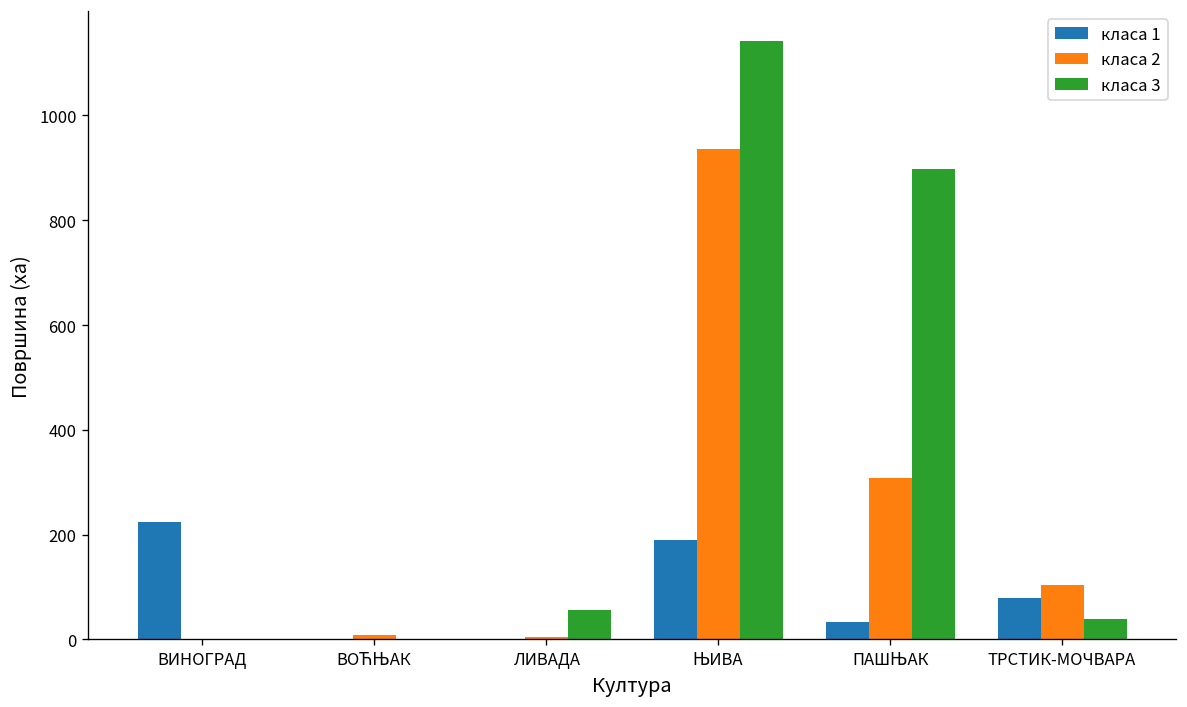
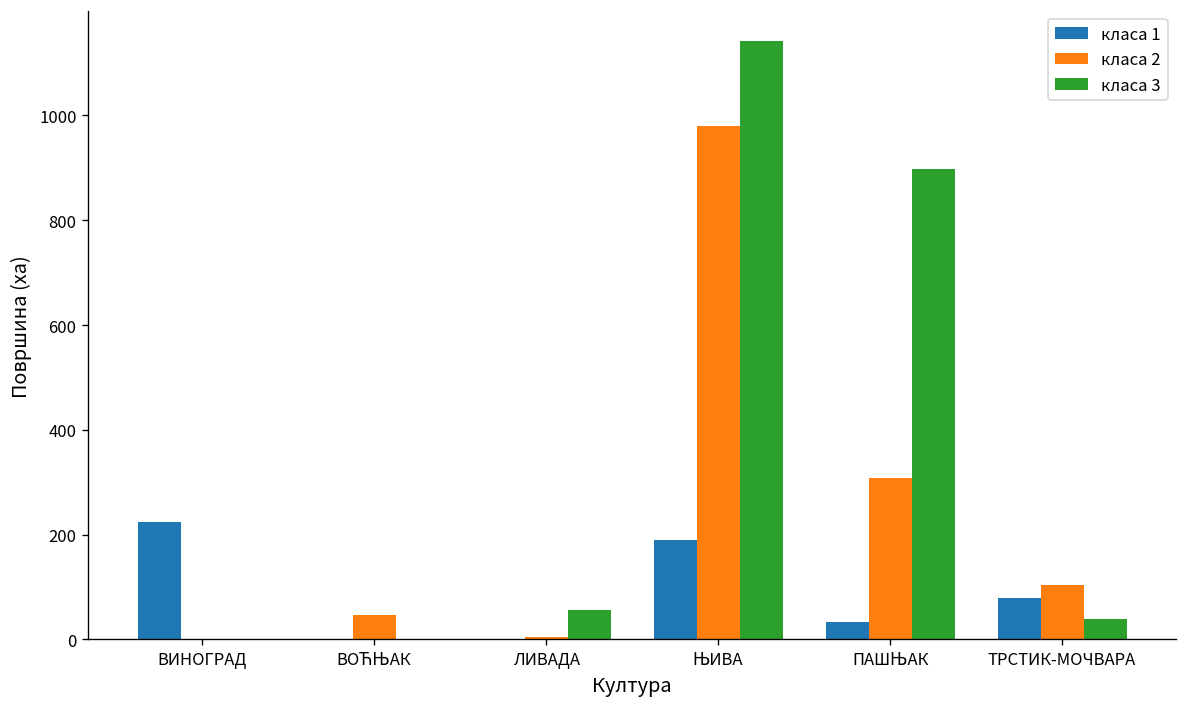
  {
    "класа 1": {
      "ВИНОГРАД": 220,
      "ВОЋЊАК": 0,
      "ЛИВАДА": 0,
      "ЊИВА": 190,
      "ПАШЊАК": 30,
      "ТРСТИК-МОЧВАРА": 80
    },
    "класа 2": {
-     "ВОЋЊАК": 10,
-     "ЊИВА": 940,
+     "ВОЋЊАК": 50,
+     "ЊИВА": 980,
      "ПАШЊАК": 310,
      "ТРСТИК-МОЧВАРА": 100
    },
    "класа 3": {
      "ВИНОГРАД": 0,
      "ЛИВАДА": 60,
      "ЊИВА": 1140,
      "ПАШЊАК": 900,
      "ТРСТИК-МОЧВАРА": 40
    }
  }
